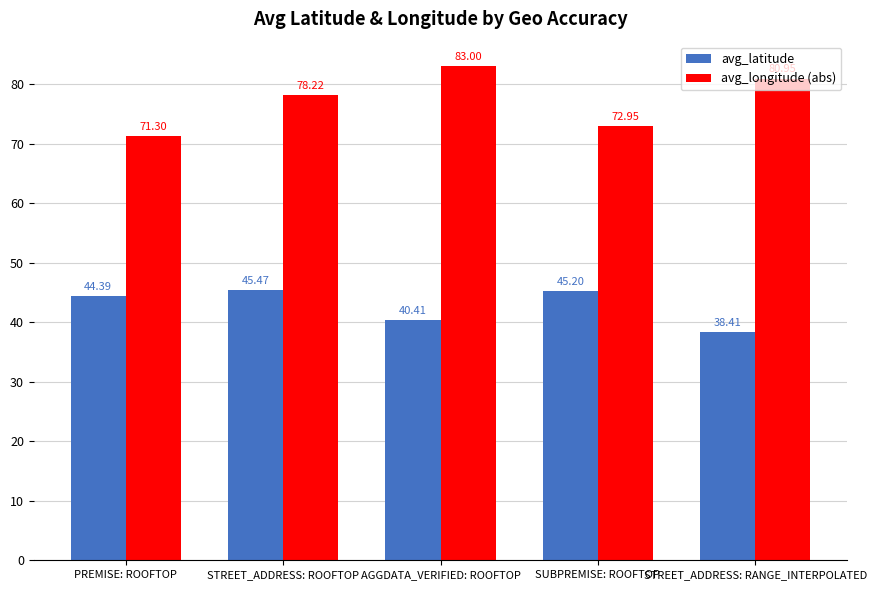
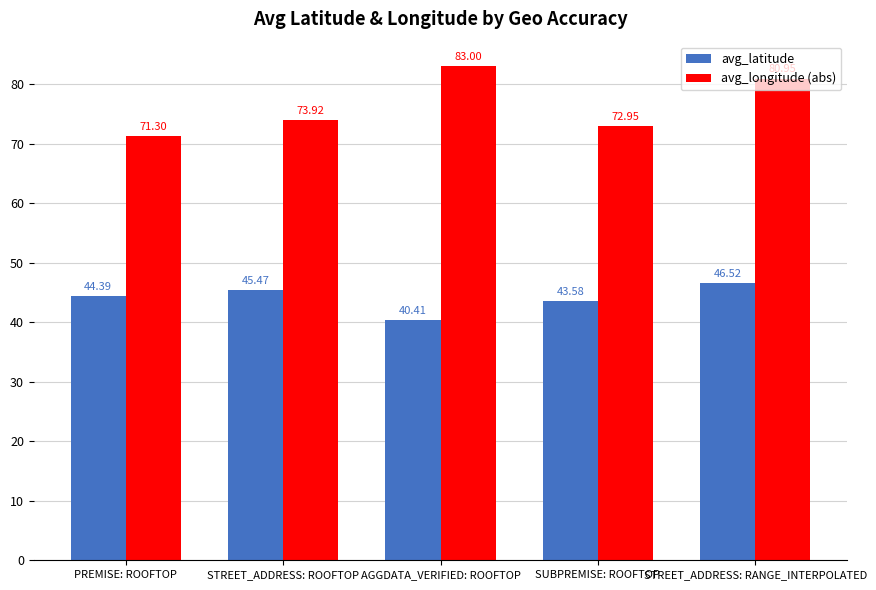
  {
    "avg_latitude": {
      "PREMISE: ROOFTOP": 44.39,
      "STREET_ADDRESS: ROOFTOP": 45.47,
      "AGGDATA_VERIFIED: ROOFTOP": 40.41,
-     "SUBPREMISE: ROOFTOP": 45.20,
-     "STREET_ADDRESS: RANGE_INTERPOLATED": 38.41
+     "SUBPREMISE: ROOFTOP": 43.58,
+     "STREET_ADDRESS: RANGE_INTERPOLATED": 46.52
    },
    "avg_longitude (abs)": {
      "PREMISE: ROOFTOP": 71.30,
-     "STREET_ADDRESS: ROOFTOP": 78.22,
+     "STREET_ADDRESS: ROOFTOP": 73.92,
      "AGGDATA_VERIFIED: ROOFTOP": 83.00,
      "SUBPREMISE: ROOFTOP": 72.95
    }
  }
